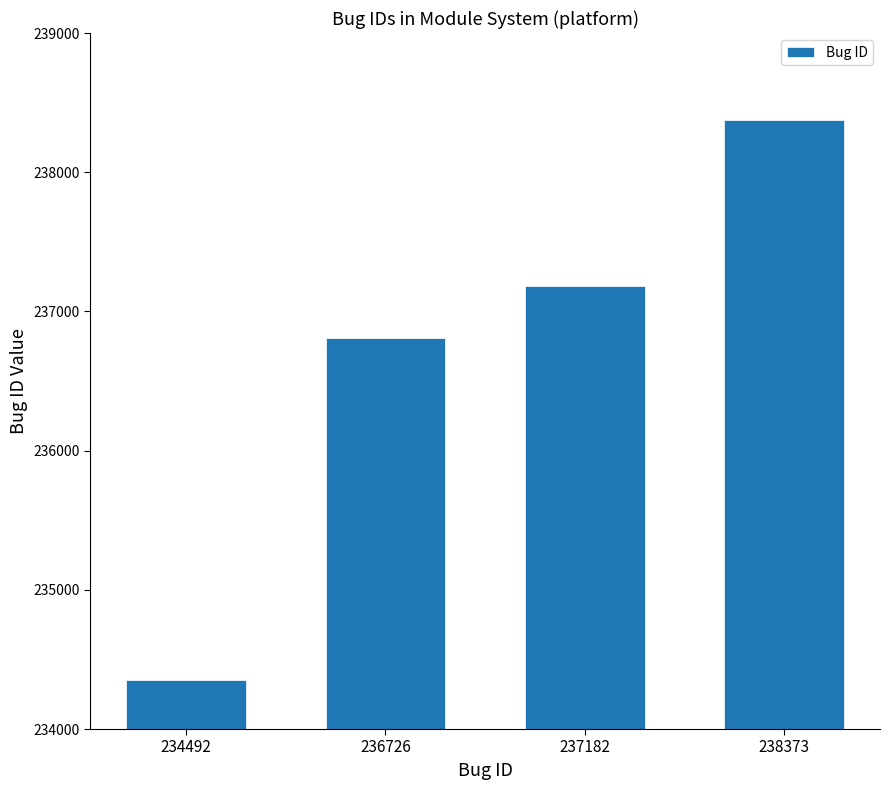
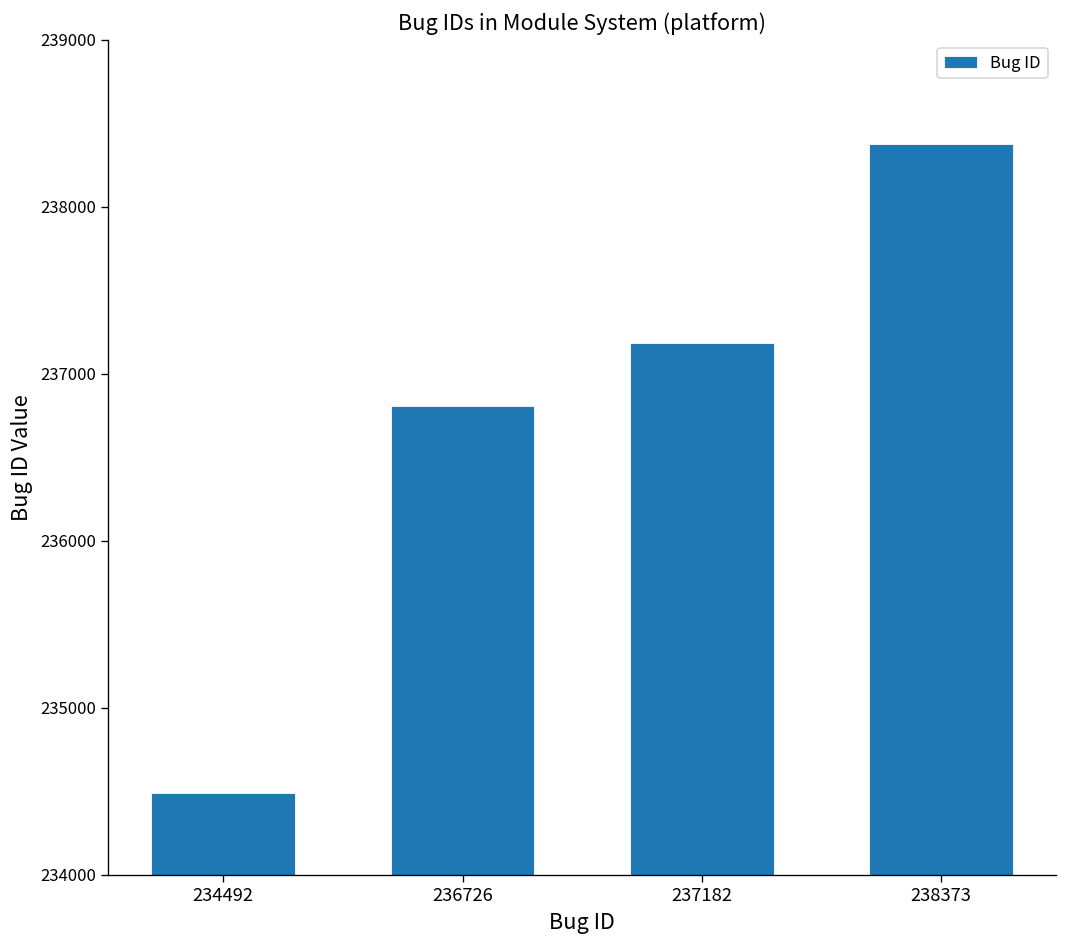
  {
-   "234492": 234350,
+   "234492": 234490,
    "236726": 236810,
    "237182": 237180,
    "238373": 238370
  }
